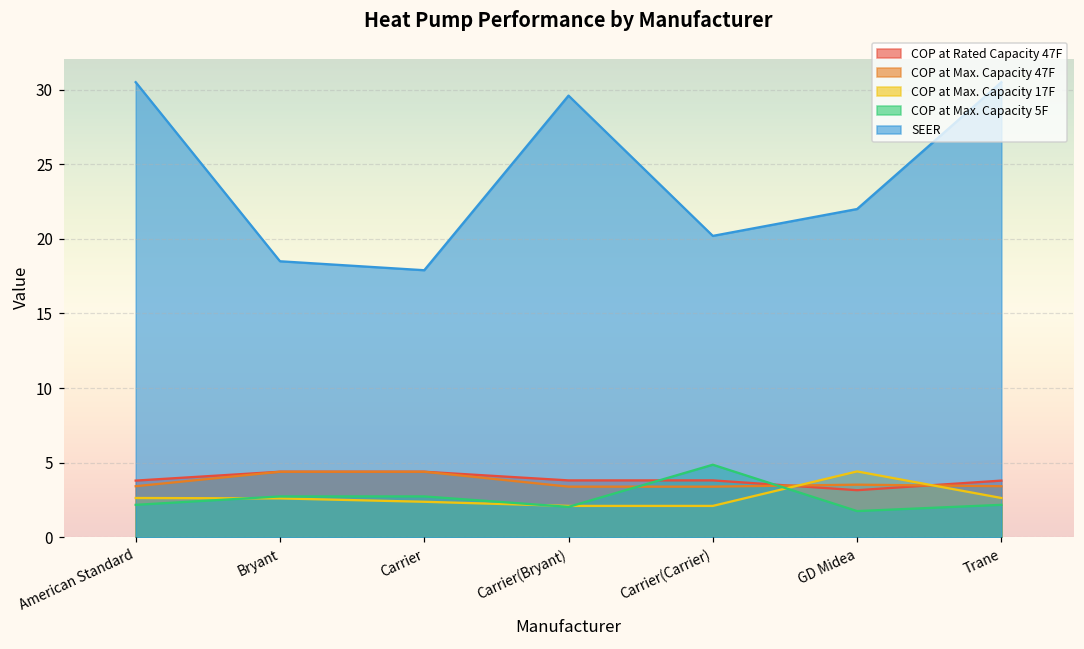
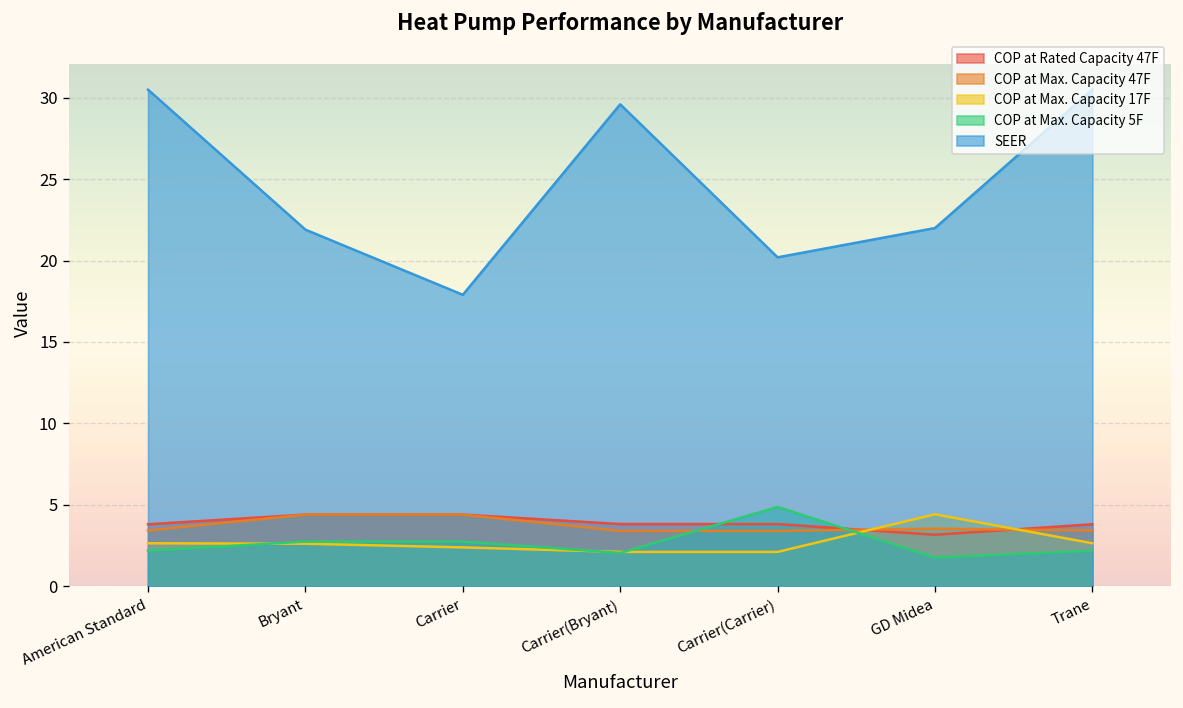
  {
    "COP at Max. Capacity 17F": {
      "American Standard": 2.6,
      "Carrier": 2.4,
      "Carrier(Carrier)": 2.1,
      "GD Midea": 4.4,
      "Trane": 2.6
    },
    "COP at Max. Capacity 5F": {
      "American Standard": 2.2,
      "Carrier": 2.7,
      "Carrier(Carrier)": 4.9,
      "GD Midea": 1.8,
      "Trane": 2.2
    },
    "SEER": {
      "American Standard": 30.5,
-     "Bryant": 18.5,
+     "Bryant": 21.9,
      "Carrier": 17.9,
      "Carrier(Bryant)": 29.6,
      "Carrier(Carrier)": 20.2,
      "GD Midea": 22.0
    }
  }
